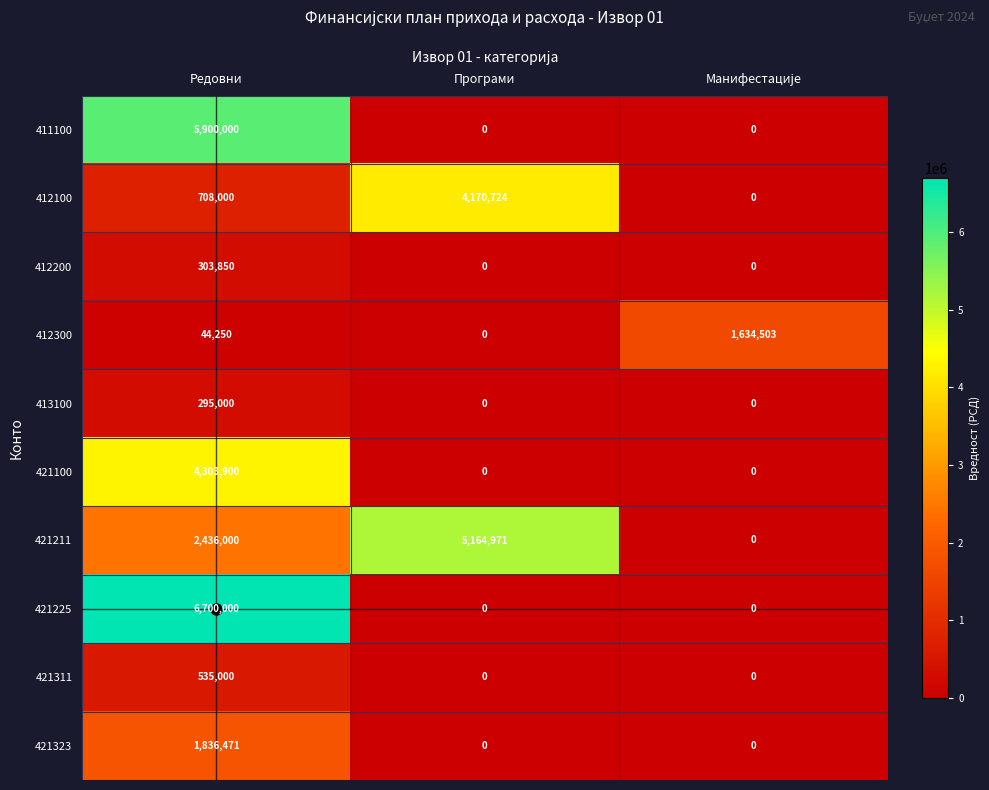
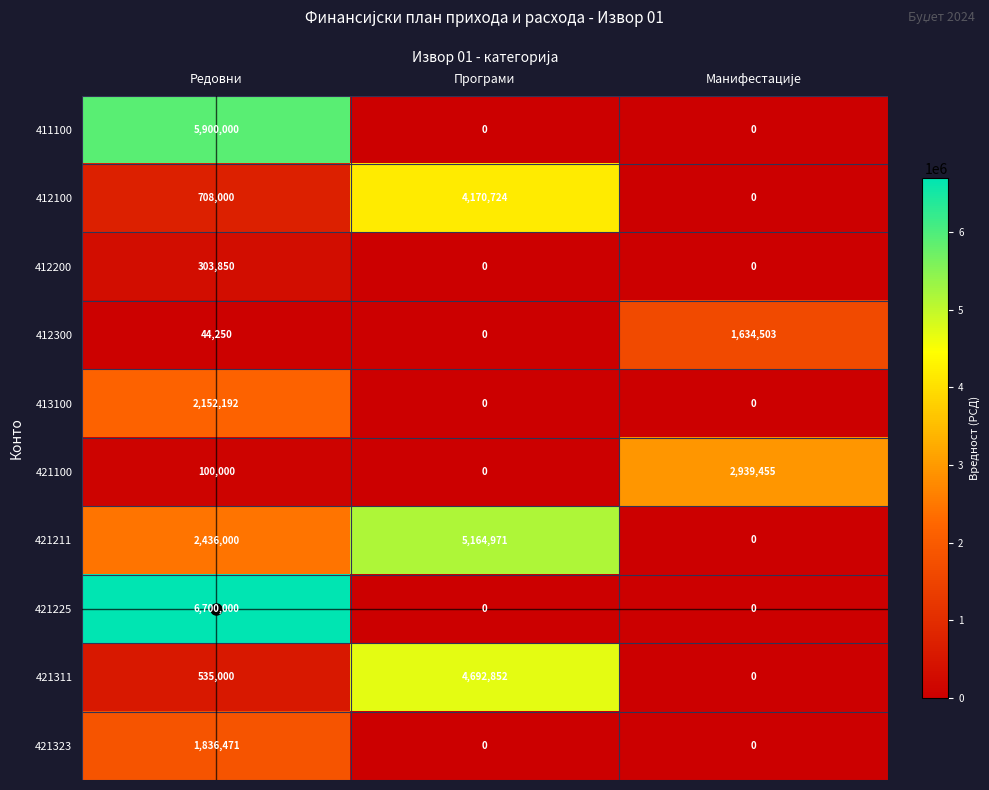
  {
    "411100": {
      "Редовни": "5,900,000",
      "Програми": "0",
      "Манифестације": "0"
    },
    "412100": {
      "Редовни": "708,000",
      "Програми": "4,170,724",
      "Манифестације": "0"
    },
    "412200": {
      "Редовни": "303,850",
      "Програми": "0",
      "Манифестације": "0"
    },
    "412300": {
      "Редовни": "44,250",
      "Програми": "0",
      "Манифестације": "1,634,503"
    },
    "413100": {
-     "Редовни": "295,000",
+     "Редовни": "2,152,192",
      "Програми": "0",
      "Манифестације": "0"
    },
    "421100": {
-     "Редовни": "4,303,900",
+     "Редовни": "100,000",
      "Програми": "0",
-     "Манифестације": "0"
+     "Манифестације": "2,939,455"
    },
    "421211": {
      "Редовни": "2,436,000",
      "Програми": "5,164,971",
      "Манифестације": "0"
    },
    "421225": {
      "Програми": "0",
      "Манифестације": "0"
    },
    "421311": {
      "Редовни": "535,000",
-     "Програми": "0",
+     "Програми": "4,692,852",
      "Манифестације": "0"
    },
    "421323": {
      "Редовни": "1,836,471",
      "Програми": "0",
      "Манифестације": "0"
    }
  }
